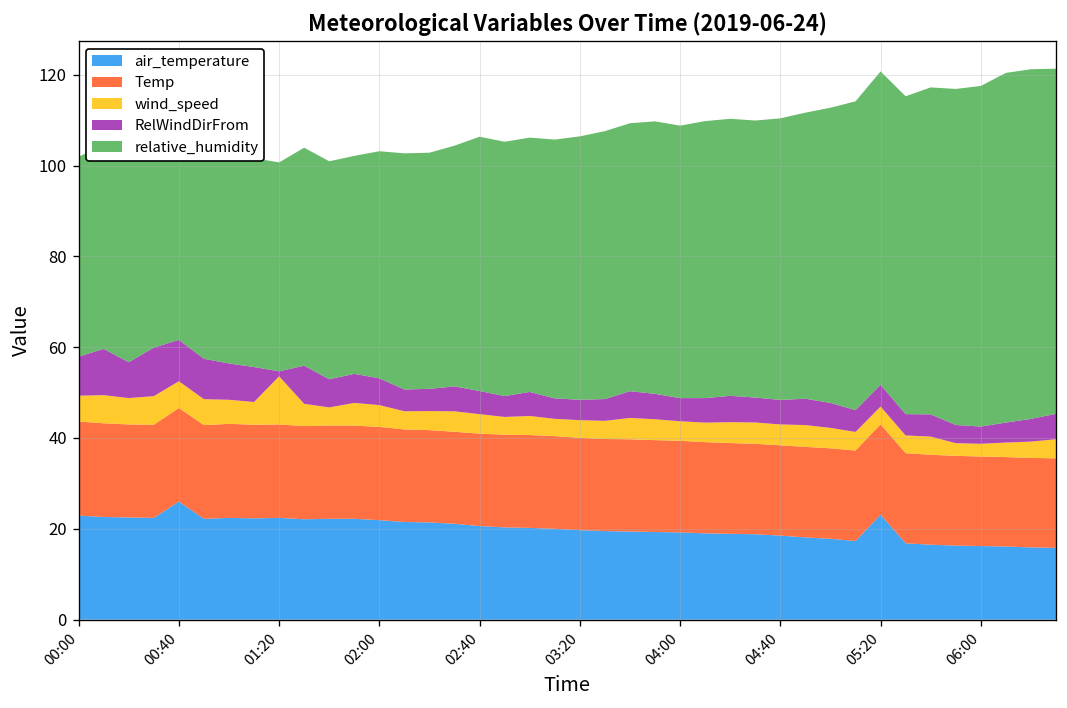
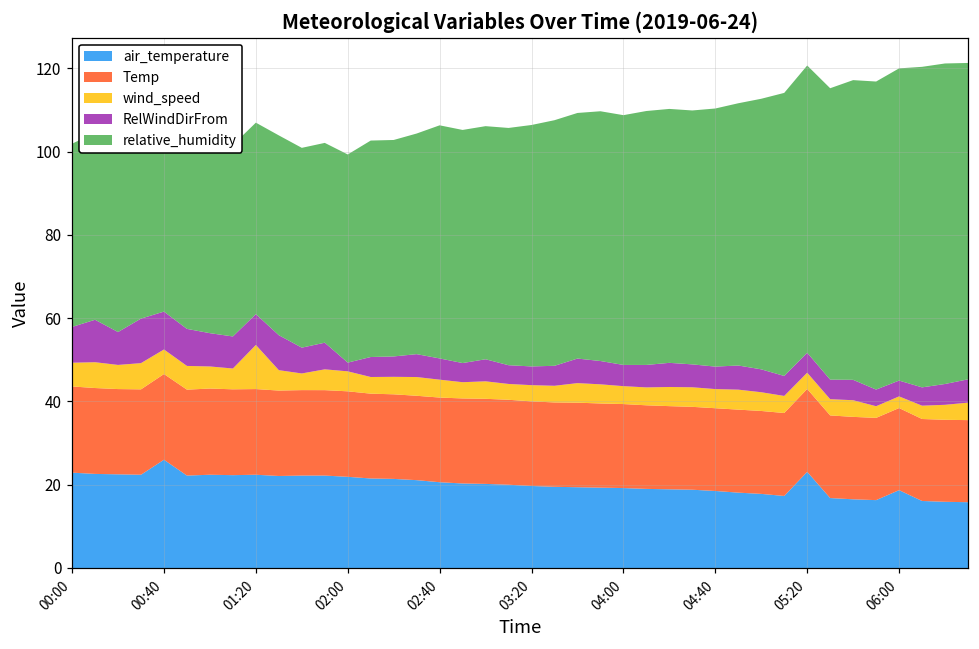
  {
    "air_temperature": {
      "00:00": 23,
      "00:40": 26,
      "01:20": 22,
      "02:00": 22,
      "02:40": 21,
      "03:20": 20,
      "04:00": 19,
      "04:40": 19,
      "05:20": 23,
-     "06:00": 16
+     "06:00": 19
    },
    "Temp": {
      "00:00": 21,
      "00:40": 21,
      "01:20": 21,
      "02:00": 21,
      "02:40": 20,
      "03:20": 20,
      "04:00": 20,
      "04:40": 20,
      "05:20": 20,
      "06:00": 20
    },
    "wind_speed": {
      "00:00": 6,
      "00:40": 6,
      "01:20": 11,
      "02:00": 5,
      "02:40": 4,
      "03:20": 4,
      "04:00": 4,
      "04:40": 5,
      "05:20": 4,
      "06:00": 3
    },
    "RelWindDirFrom": {
      "00:00": 9,
      "00:40": 9,
-     "01:20": 1,
-     "02:00": 6,
+     "01:20": 7,
+     "02:00": 2,
      "02:40": 5,
      "03:20": 5,
      "04:00": 5,
      "04:40": 5,
      "05:20": 5,
      "06:00": 4
    },
    "relative_humidity": {
      "00:00": 44,
      "01:20": 46,
      "02:00": 50,
      "02:40": 56,
      "03:20": 58,
      "04:00": 60,
      "04:40": 62,
      "05:20": 69,
      "06:00": 75
    }
  }
